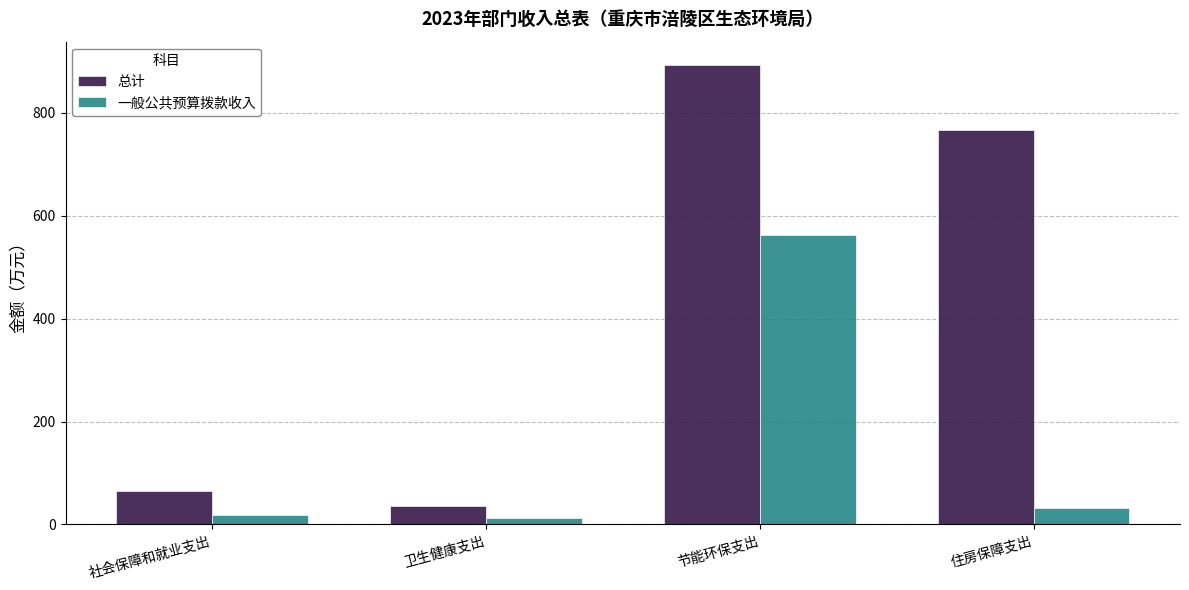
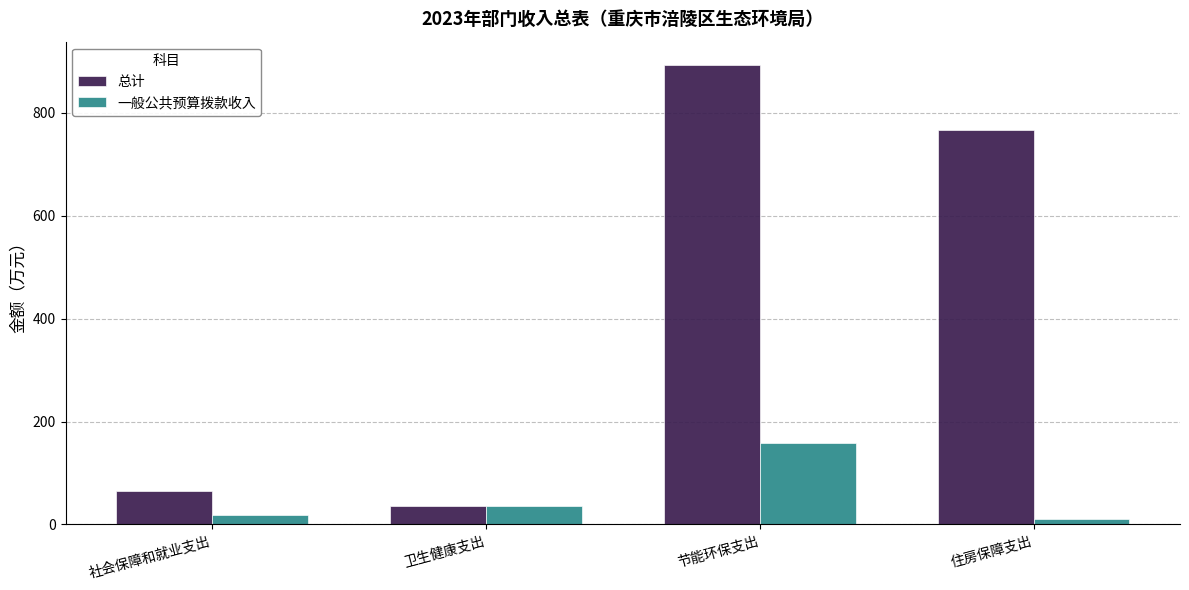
  {
    "总计": {
      "社会保障和就业支出": 60,
      "卫生健康支出": 40,
      "节能环保支出": 890,
      "住房保障支出": 770
    },
    "一般公共预算拨款收入": {
      "社会保障和就业支出": 20,
-     "卫生健康支出": 10,
-     "节能环保支出": 560,
-     "住房保障支出": 30
+     "卫生健康支出": 40,
+     "节能环保支出": 160,
+     "住房保障支出": 10
    }
  }
